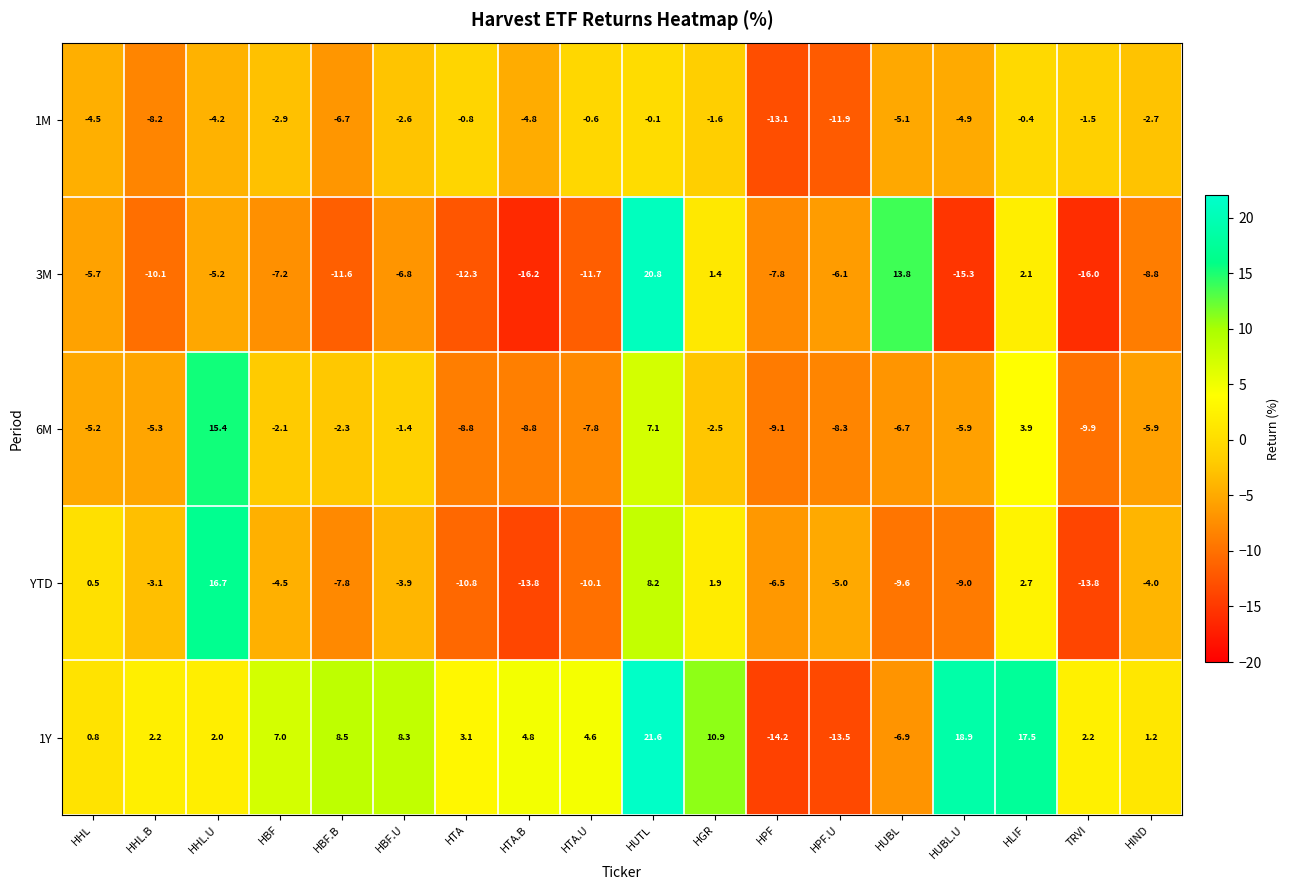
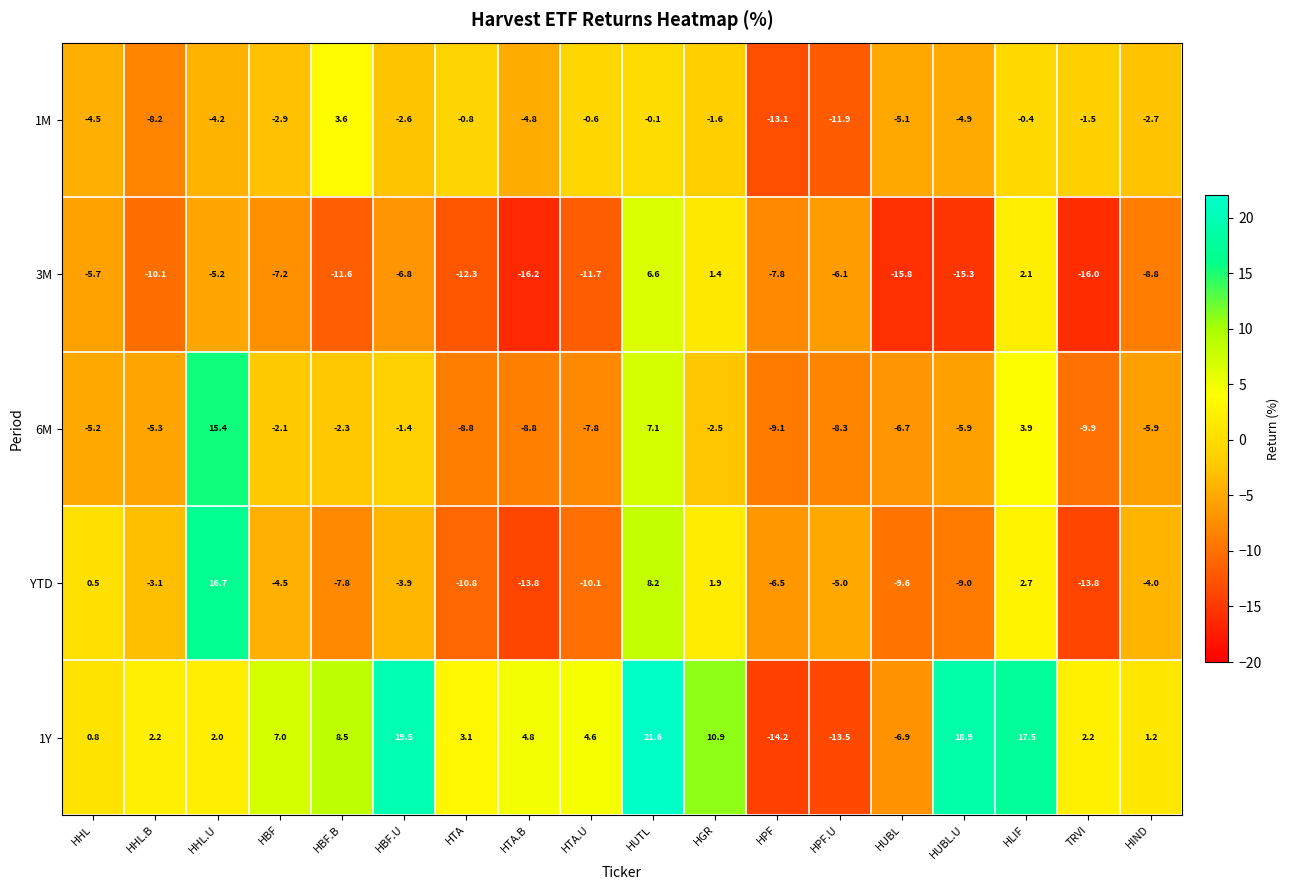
  {
    "1M": {
      "HHL": -4.5,
      "HHL.B": -8.2,
      "HHL.U": -4.2,
      "HBF": -2.9,
-     "HBF.B": -6.7,
+     "HBF.B": 3.6,
      "HBF.U": -2.6,
      "HTA": -0.8,
      "HTA.B": -4.8,
      "HTA.U": -0.6,
      "HUTL": -0.1,
      "HGR": -1.6,
      "HPF": -13.1,
      "HPF.U": -11.9,
      "HUBL": -5.1,
      "HUBL.U": -4.9,
      "HLIF": -0.4,
      "TRVI": -1.5,
      "HIND": -2.7
    },
    "3M": {
      "HHL": -5.7,
      "HHL.B": -10.1,
      "HHL.U": -5.2,
      "HBF": -7.2,
      "HBF.B": -11.6,
      "HBF.U": -6.8,
      "HTA": -12.3,
      "HTA.B": -16.2,
      "HTA.U": -11.7,
-     "HUTL": 20.8,
+     "HUTL": 6.6,
      "HGR": 1.4,
      "HPF": -7.8,
      "HPF.U": -6.1,
-     "HUBL": 13.8,
+     "HUBL": -15.8,
      "HUBL.U": -15.3,
      "HLIF": 2.1,
      "TRVI": -16.0,
      "HIND": -8.8
    },
    "6M": {
      "HHL": -5.2,
      "HHL.B": -5.3,
      "HHL.U": 15.4,
      "HBF": -2.1,
      "HBF.B": -2.3,
      "HBF.U": -1.4,
      "HTA": -8.8,
      "HTA.B": -8.8,
      "HTA.U": -7.8,
      "HUTL": 7.1,
      "HGR": -2.5,
      "HPF": -9.1,
      "HPF.U": -8.3,
      "HUBL": -6.7,
      "HUBL.U": -5.9,
      "HLIF": 3.9,
      "TRVI": -9.9,
      "HIND": -5.9
    },
    "YTD": {
      "HHL": 0.5,
      "HHL.B": -3.1,
      "HHL.U": 16.7,
      "HBF": -4.5,
      "HBF.B": -7.8,
      "HBF.U": -3.9,
      "HTA": -10.8,
      "HTA.B": -13.8,
      "HTA.U": -10.1,
      "HUTL": 8.2,
      "HGR": 1.9,
      "HPF": -6.5,
      "HPF.U": -5.0,
      "HUBL": -9.6,
      "HUBL.U": -9.0,
      "HLIF": 2.7,
      "TRVI": -13.8,
      "HIND": -4.0
    },
    "1Y": {
      "HHL": 0.8,
      "HHL.B": 2.2,
      "HHL.U": 2.0,
      "HBF": 7.0,
      "HBF.B": 8.5,
-     "HBF.U": 8.3,
+     "HBF.U": 19.5,
      "HTA": 3.1,
      "HTA.B": 4.8,
      "HTA.U": 4.6,
      "HUTL": 21.6,
      "HGR": 10.9,
      "HPF": -14.2,
      "HPF.U": -13.5,
      "HUBL": -6.9,
      "HUBL.U": 18.9,
      "HLIF": 17.5,
      "TRVI": 2.2,
      "HIND": 1.2
    }
  }
